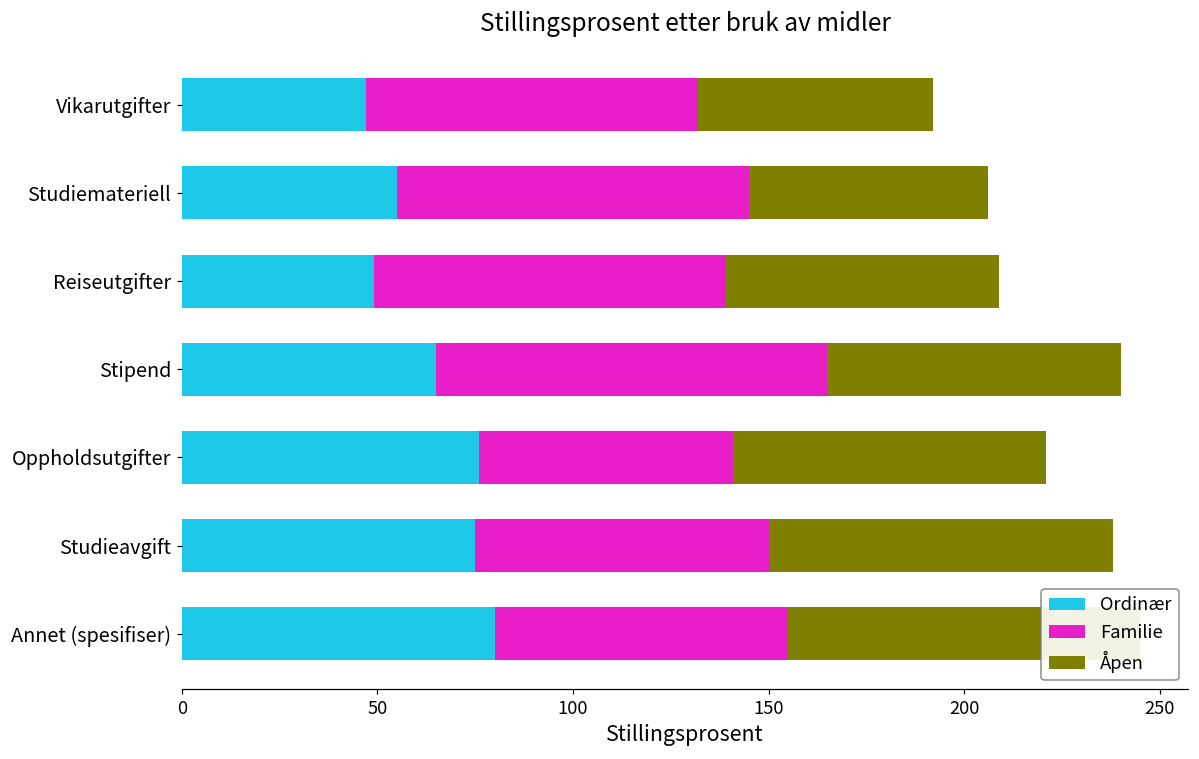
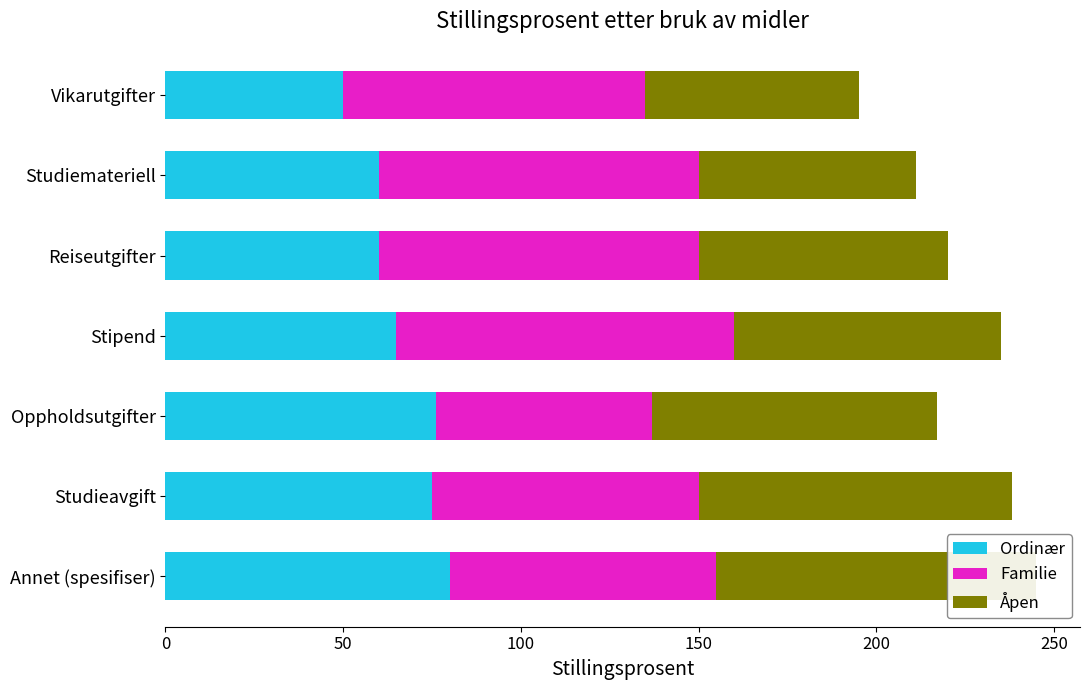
  {
    "Ordinær": {
-     "Vikarutgifter": 47,
-     "Studiemateriell": 55,
-     "Reiseutgifter": 49,
+     "Vikarutgifter": 50,
+     "Studiemateriell": 60,
+     "Reiseutgifter": 60,
      "Stipend": 65,
      "Oppholdsutgifter": 76,
      "Studieavgift": 75,
      "Annet (spesifiser)": 80
    },
    "Familie": {
      "Vikarutgifter": 85,
      "Studiemateriell": 90,
      "Reiseutgifter": 90,
-     "Stipend": 100,
-     "Oppholdsutgifter": 65,
+     "Stipend": 95,
+     "Oppholdsutgifter": 61,
      "Studieavgift": 75,
      "Annet (spesifiser)": 75
    },
    "Åpen": {
      "Vikarutgifter": 60,
      "Studiemateriell": 61,
      "Reiseutgifter": 70,
      "Stipend": 75,
      "Oppholdsutgifter": 80,
      "Studieavgift": 88
    }
  }
